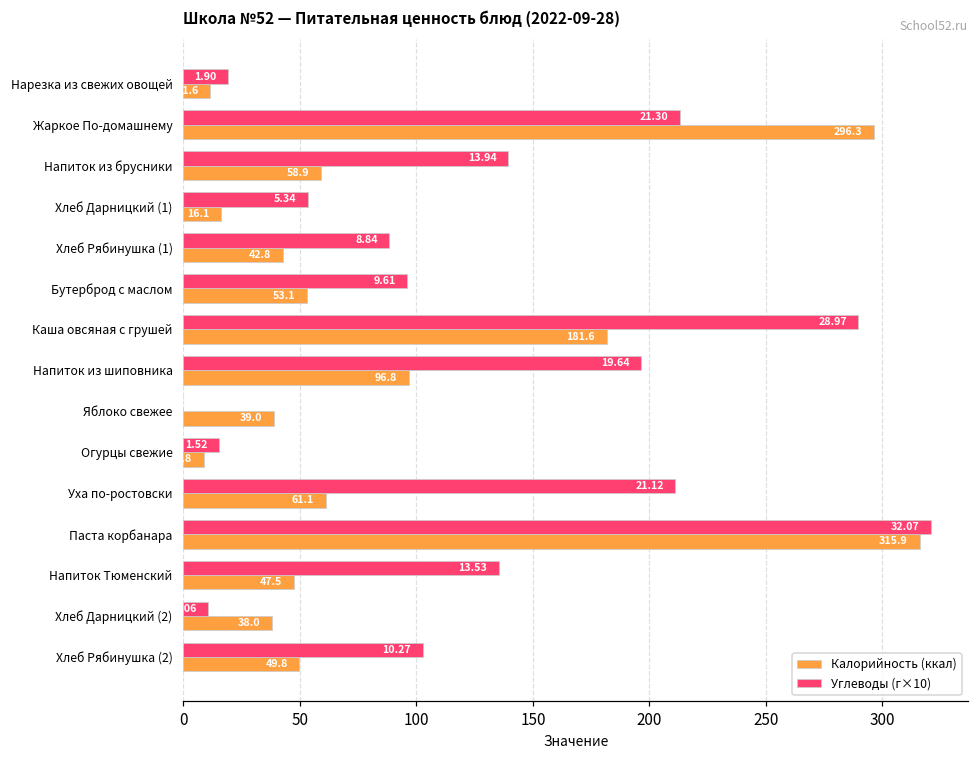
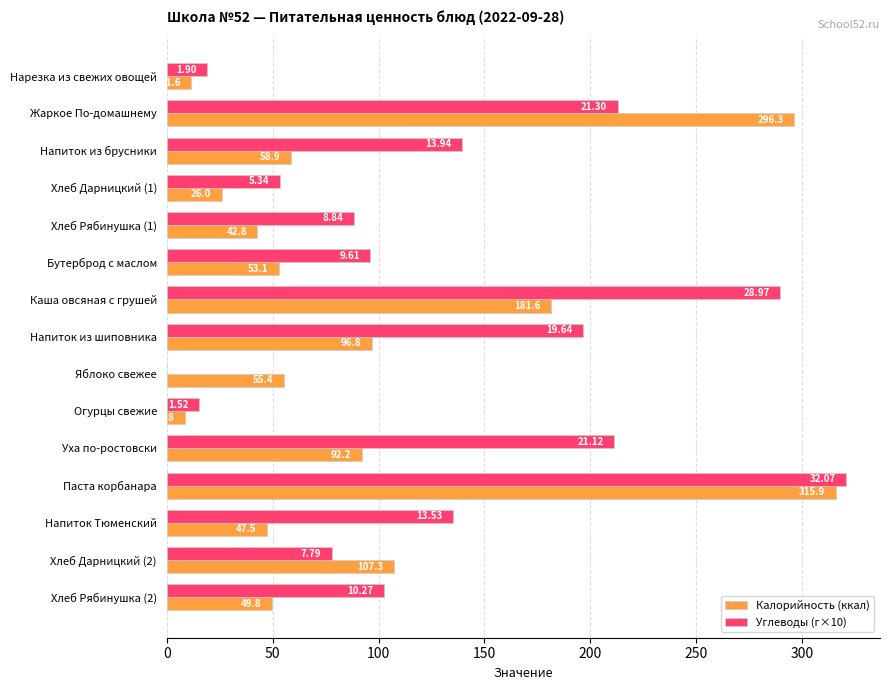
  {
    "Калорийность (ккал)": {
      "Нарезка из свежих овощей": 11.6,
      "Жаркое По-домашнему": 296.3,
      "Напиток из брусники": 58.9,
-     "Хлеб Дарницкий (1)": 16.1,
+     "Хлеб Дарницкий (1)": 26.0,
      "Хлеб Рябинушка (1)": 42.8,
      "Бутерброд с маслом": 53.1,
      "Каша овсяная с грушей": 181.6,
      "Напиток из шиповника": 96.8,
-     "Яблоко свежее": 39.0,
-     "Уха по-ростовски": 61.1,
+     "Яблоко свежее": 55.4,
+     "Уха по-ростовски": 92.2,
      "Паста корбанара": 315.9,
      "Напиток Тюменский": 47.5,
-     "Хлеб Дарницкий (2)": 38.0,
+     "Хлеб Дарницкий (2)": 107.3,
      "Хлеб Рябинушка (2)": 49.8
    },
    "Углеводы (г×10)": {
      "Яблоко свежее": 0,
-     "Хлеб Дарницкий (2)": 11
+     "Хлеб Дарницкий (2)": 78
    }
  }
